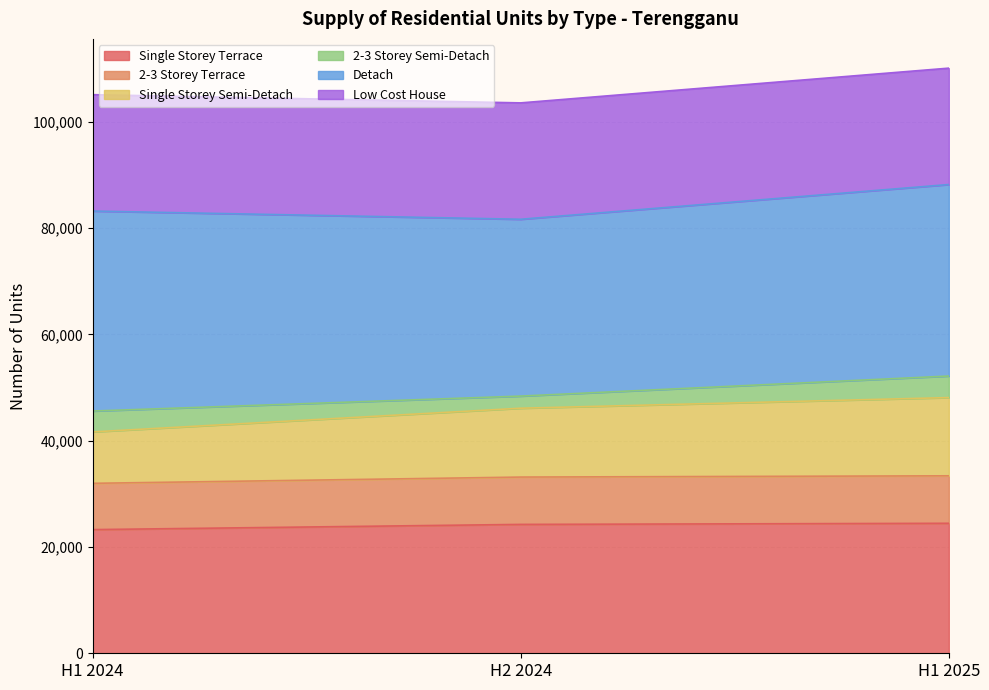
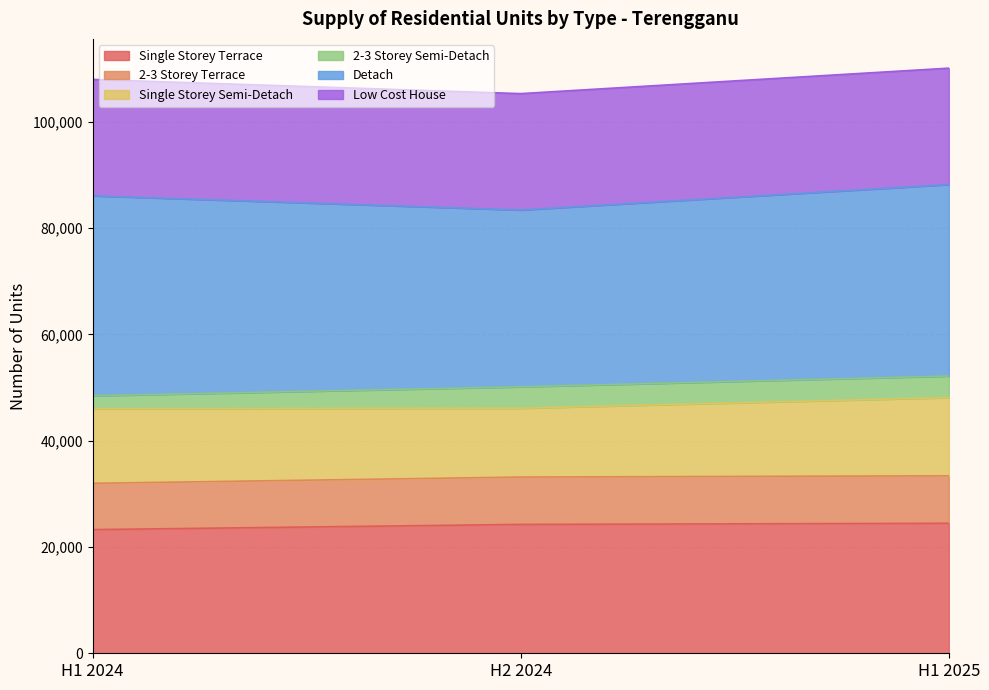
  {
    "Single Storey Semi-Detach": {
-     "H1 2024": "10,000",
+     "H1 2024": "14,000",
      "H2 2024": "13,000",
      "H1 2025": "15,000"
    },
    "2-3 Storey Semi-Detach": {
-     "H1 2024": "4,000",
-     "H2 2024": "2,000",
+     "H1 2024": "2,000",
+     "H2 2024": "4,000",
      "H1 2025": "4,000"
    },
    "Detach": {
      "H1 2024": "38,000",
      "H2 2024": "33,000",
      "H1 2025": "36,000"
    },
    "Low Cost House": {
      "H1 2024": "22,000",
      "H2 2024": "22,000",
      "H1 2025": "22,000"
    }
  }
